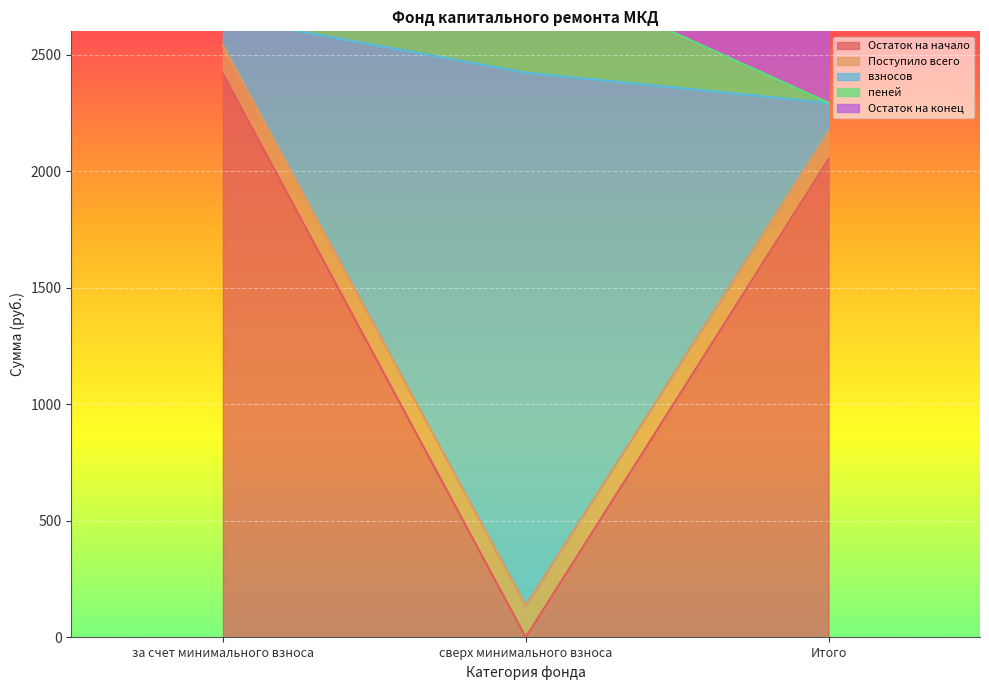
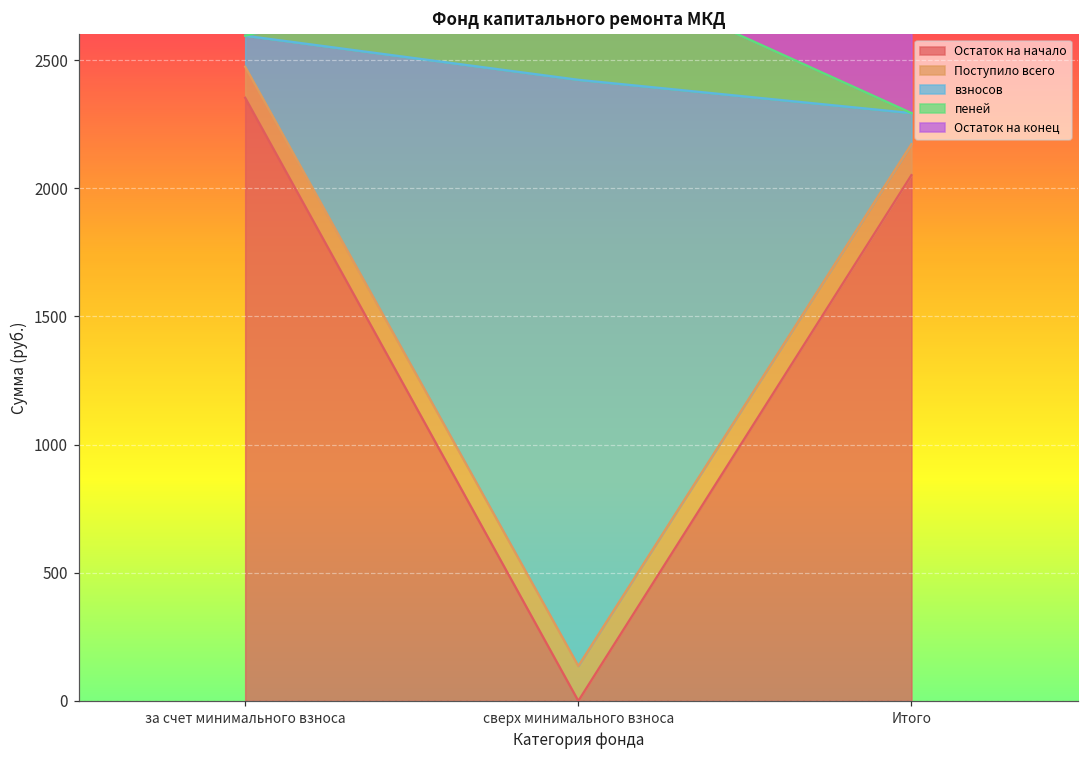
  {
    "Остаток на начало": {
-     "за счет минимального взноса": 2420,
+     "за счет минимального взноса": 2350,
      "сверх минимального взноса": 0,
      "Итого": 2050
    },
    "Поступило всего": {
      "за счет минимального взноса": 120,
      "сверх минимального взноса": 140,
      "Итого": 120
    },
    "взносов": {
      "сверх минимального взноса": 2290
    }
  }
